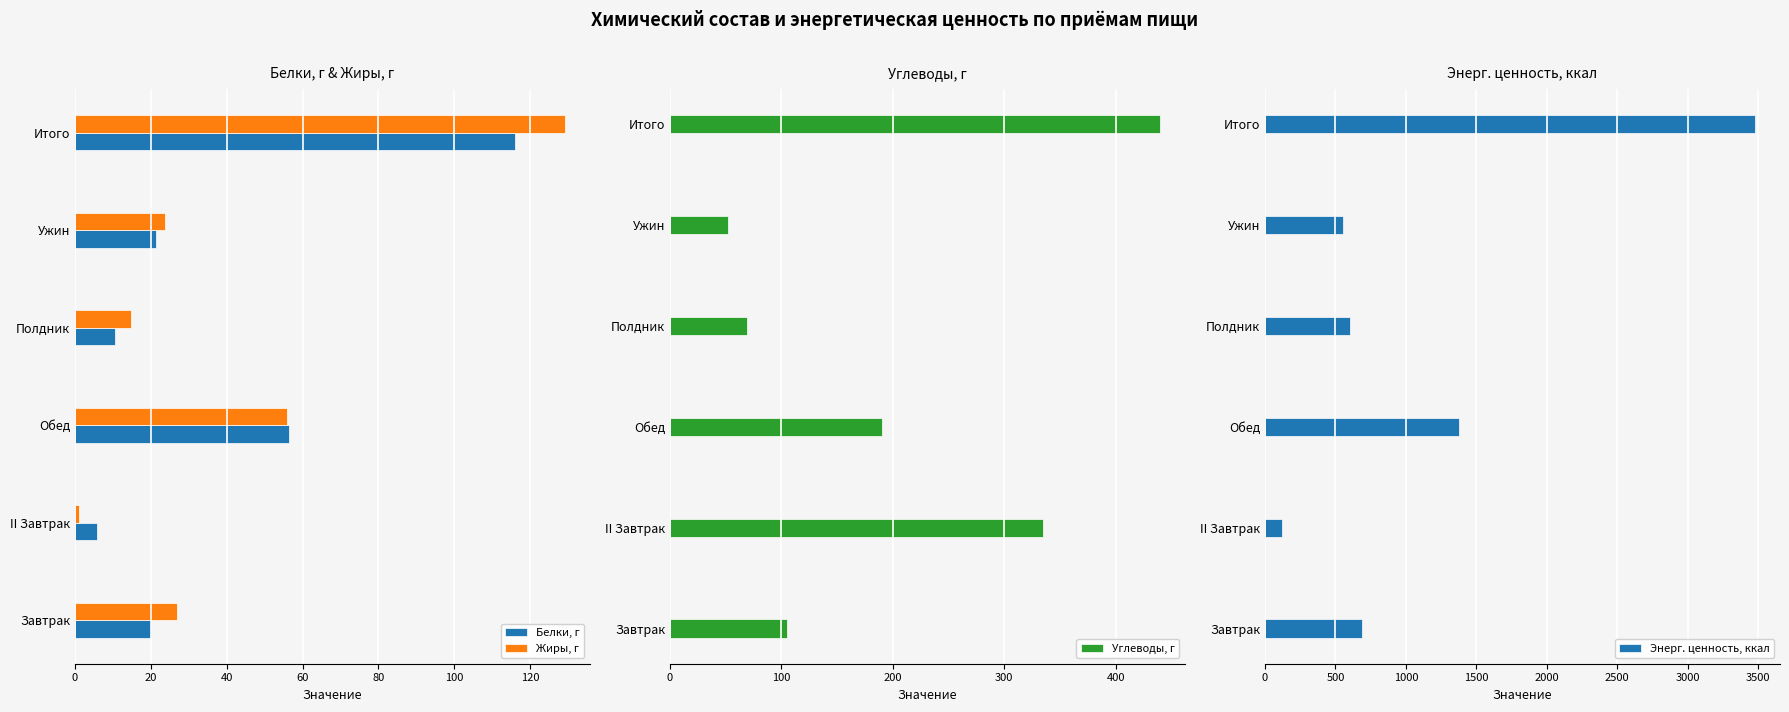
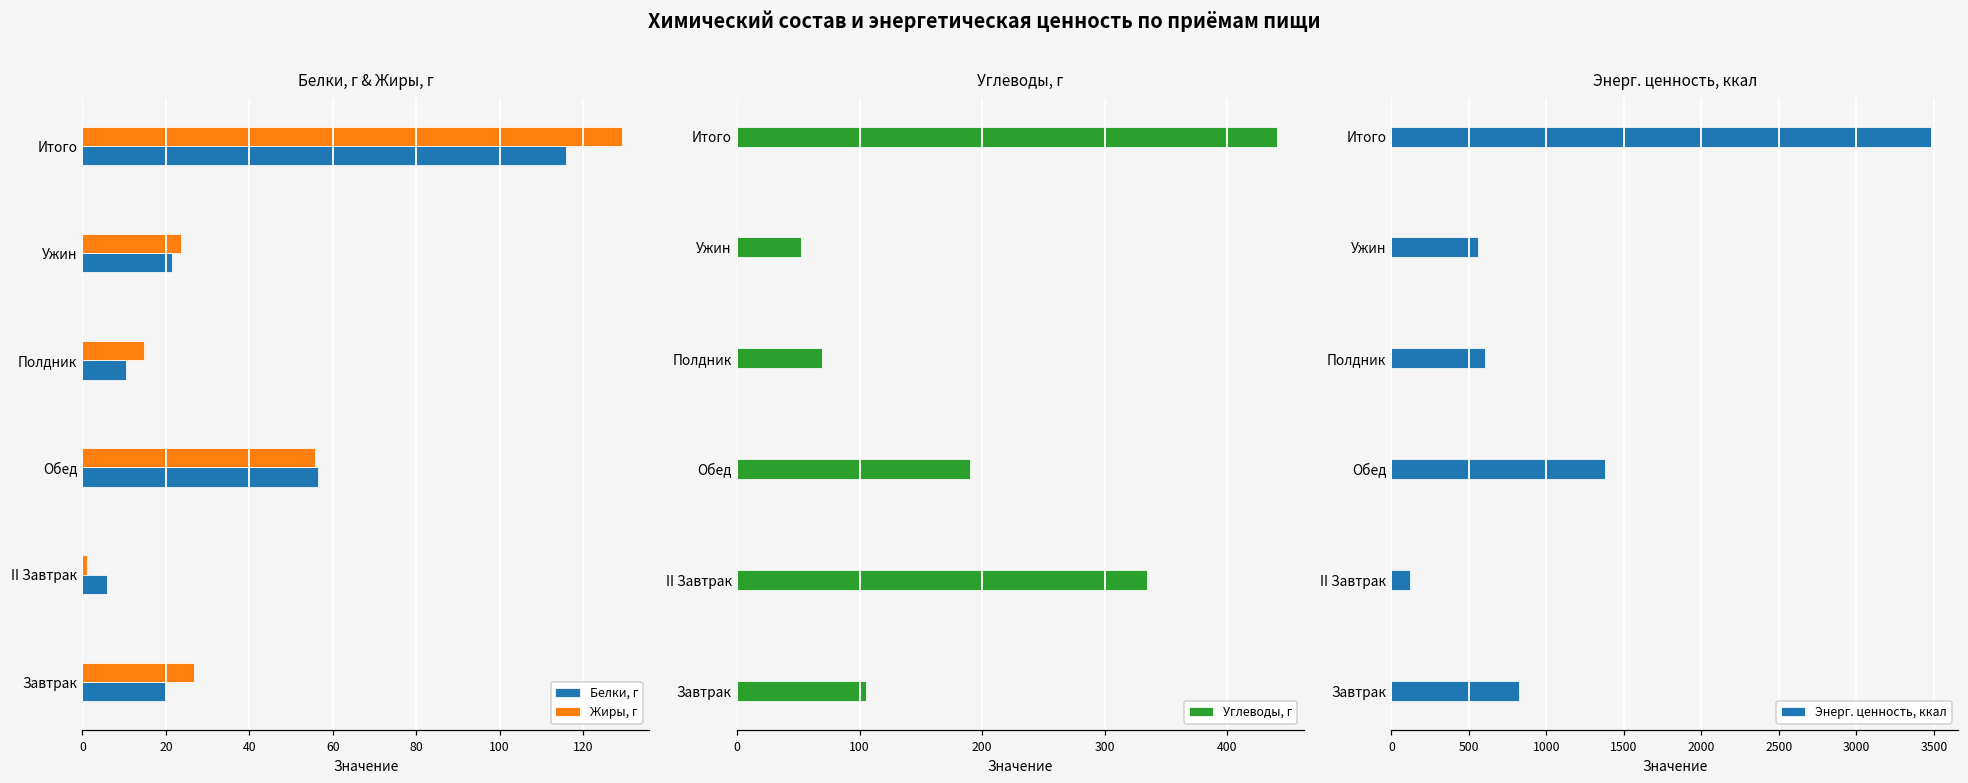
  {
    "Белки, г & Жиры, г": {
      "Белки, г": {
        "Итого": 116,
        "Ужин": 21,
        "Полдник": 11,
        "Обед": 56,
        "II Завтрак": 6,
        "Завтрак": 20
      },
      "Жиры, г": {
        "Итого": 129,
        "Ужин": 24,
        "Полдник": 15,
        "Обед": 56,
        "II Завтрак": 1,
        "Завтрак": 27
      }
    },
    "Углеводы, г": {
      "Итого": 440,
      "Ужин": 52,
      "Полдник": 70,
      "Обед": 190,
      "II Завтрак": 334,
      "Завтрак": 105
    },
    "Энерг. ценность, ккал": {
      "Итого": 3480,
      "Ужин": 560,
      "Полдник": 610,
      "Обед": 1370,
      "II Завтрак": 120,
-     "Завтрак": 690
+     "Завтрак": 820
    }
  }
